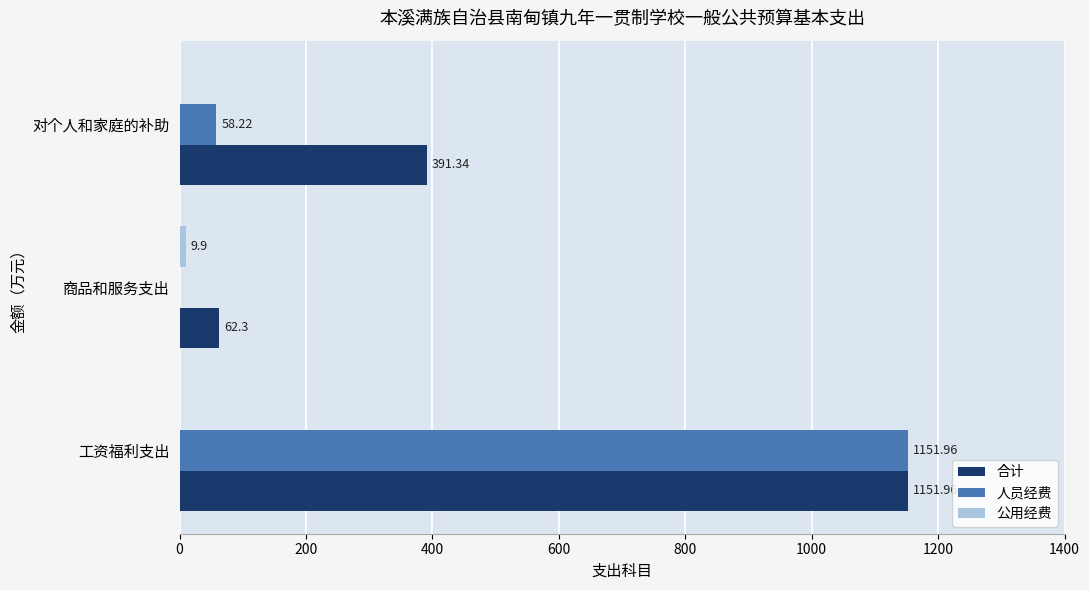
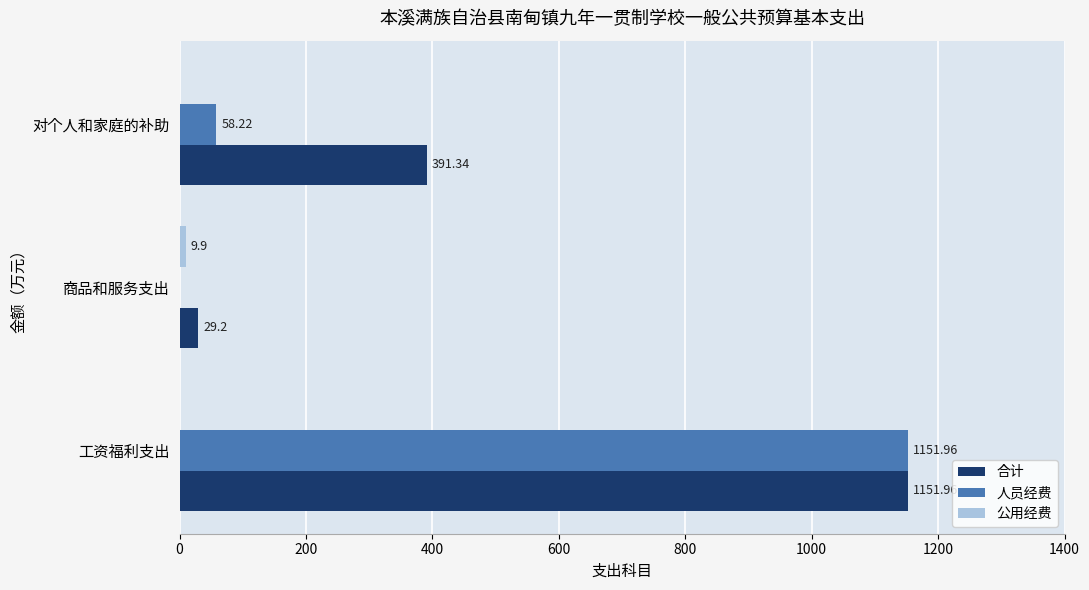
  {
    "合计": {
      "对个人和家庭的补助": 391.34,
-     "商品和服务支出": 62.3
+     "商品和服务支出": 29.2
    },
    "人员经费": {
      "对个人和家庭的补助": 58.22,
      "工资福利支出": 1151.96
    },
    "公用经费": {
      "商品和服务支出": 9.9
    }
  }
